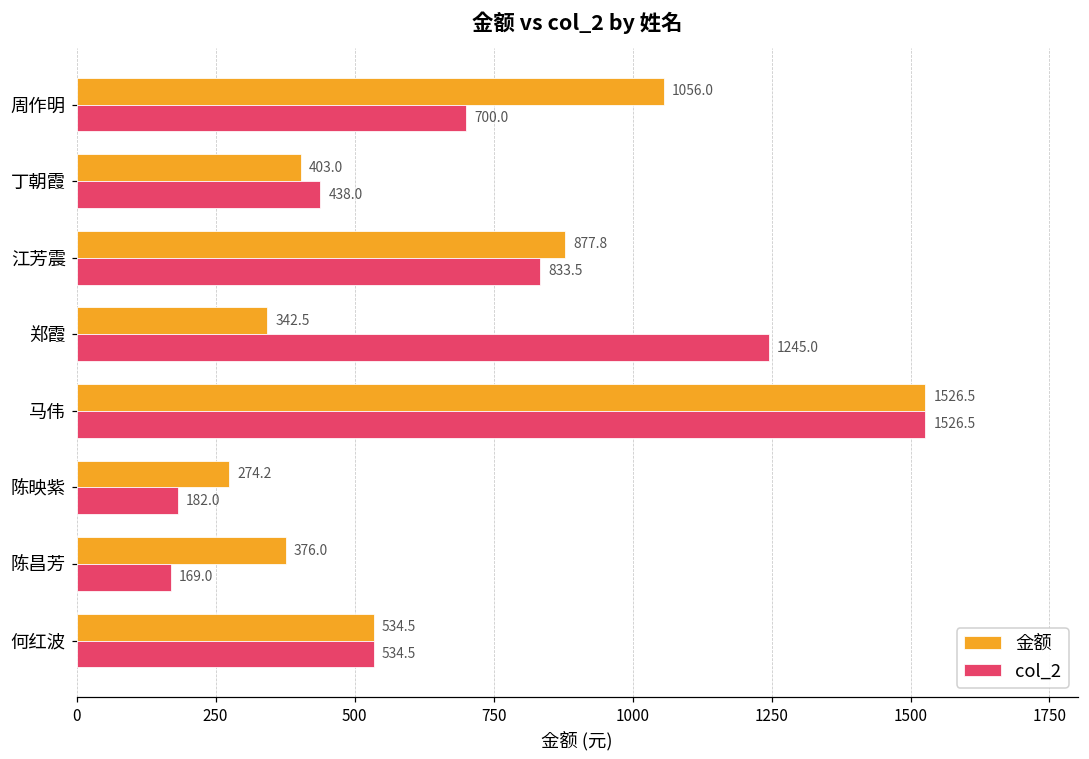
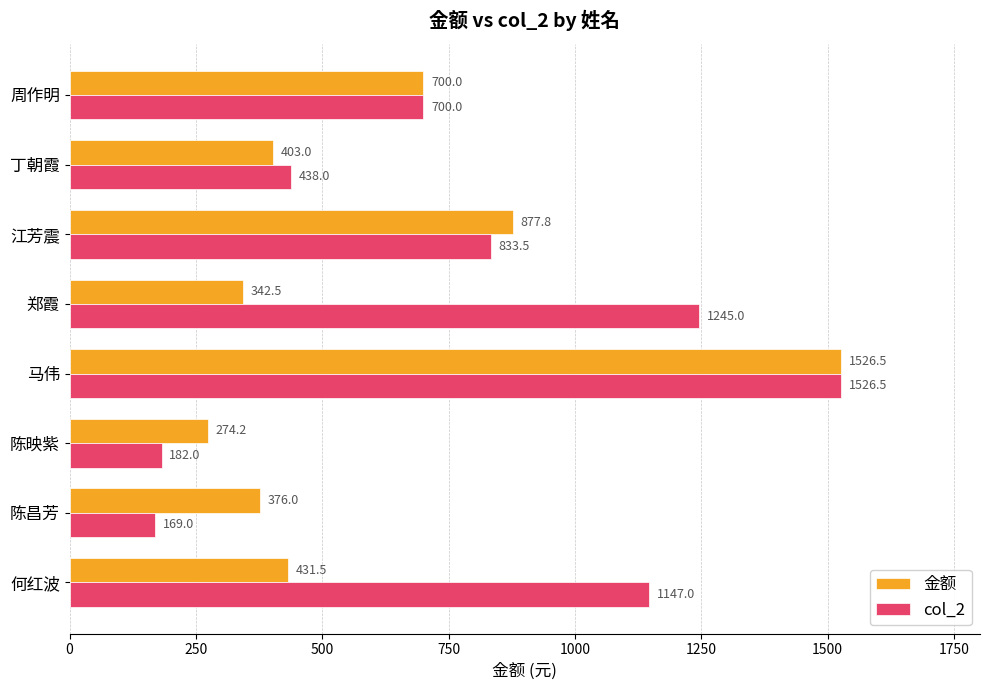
  {
    "金额": {
-     "周作明": 1056.0,
+     "周作明": 700.0,
      "丁朝霞": 403.0,
      "江芳震": 877.8,
      "郑霞": 342.5,
      "马伟": 1526.5,
      "陈映紫": 274.2,
      "陈昌芳": 376.0,
-     "何红波": 534.5
+     "何红波": 431.5
    },
    "col_2": {
      "周作明": 700.0,
      "丁朝霞": 438.0,
      "江芳震": 833.5,
      "郑霞": 1245.0,
      "马伟": 1526.5,
      "陈映紫": 182.0,
      "陈昌芳": 169.0,
-     "何红波": 534.5
+     "何红波": 1147.0
    }
  }
